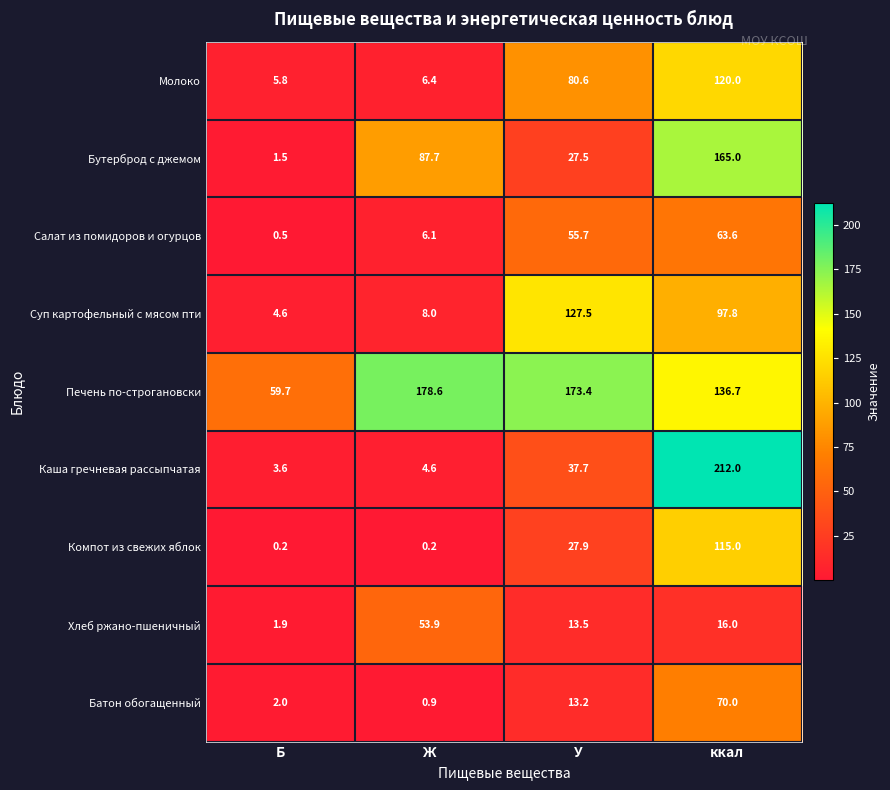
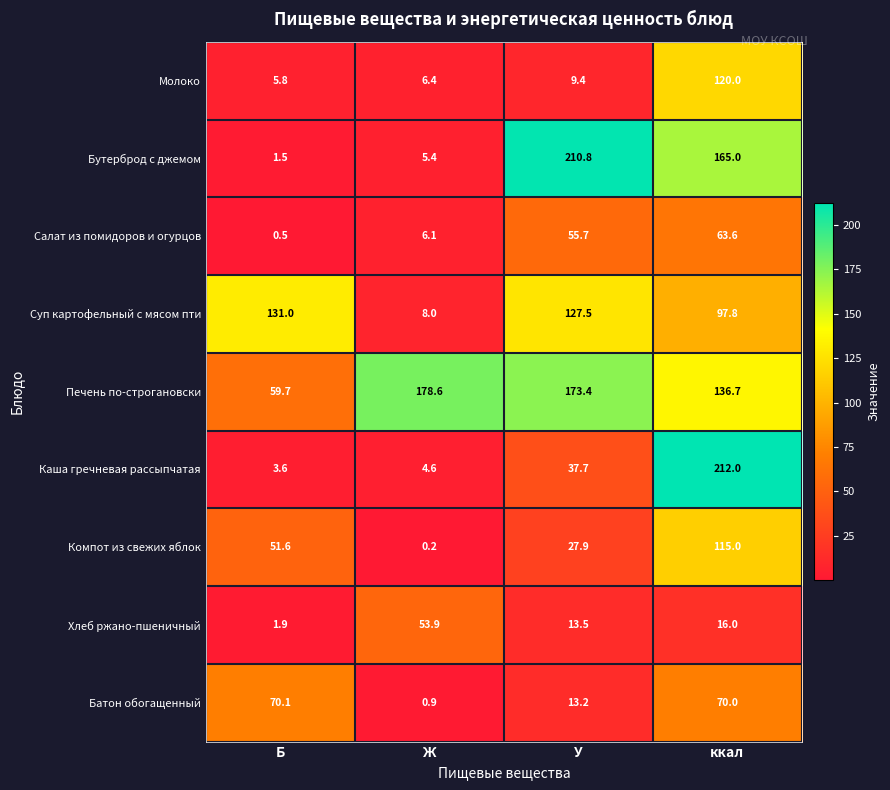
  {
    "Молоко": {
      "Б": 5.8,
      "Ж": 6.4,
-     "У": 80.6,
+     "У": 9.4,
      "ккал": 120.0
    },
    "Бутерброд с джемом": {
      "Б": 1.5,
-     "Ж": 87.7,
-     "У": 27.5,
+     "Ж": 5.4,
+     "У": 210.8,
      "ккал": 165.0
    },
    "Салат из помидоров и огурцов": {
      "Б": 0.5,
      "Ж": 6.1,
      "У": 55.7,
      "ккал": 63.6
    },
    "Суп картофельный с мясом пти": {
-     "Б": 4.6,
+     "Б": 131.0,
      "Ж": 8.0,
      "У": 127.5,
      "ккал": 97.8
    },
    "Печень по-строгановски": {
      "Б": 59.7,
      "Ж": 178.6,
      "У": 173.4,
      "ккал": 136.7
    },
    "Каша гречневая рассыпчатая": {
      "Б": 3.6,
      "Ж": 4.6,
      "У": 37.7,
      "ккал": 212.0
    },
    "Компот из свежих яблок": {
-     "Б": 0.2,
+     "Б": 51.6,
      "Ж": 0.2,
      "У": 27.9,
      "ккал": 115.0
    },
    "Хлеб ржано-пшеничный": {
      "Б": 1.9,
      "Ж": 53.9,
      "У": 13.5,
      "ккал": 16.0
    },
    "Батон обогащенный": {
-     "Б": 2.0,
+     "Б": 70.1,
      "Ж": 0.9,
      "У": 13.2,
      "ккал": 70.0
    }
  }
